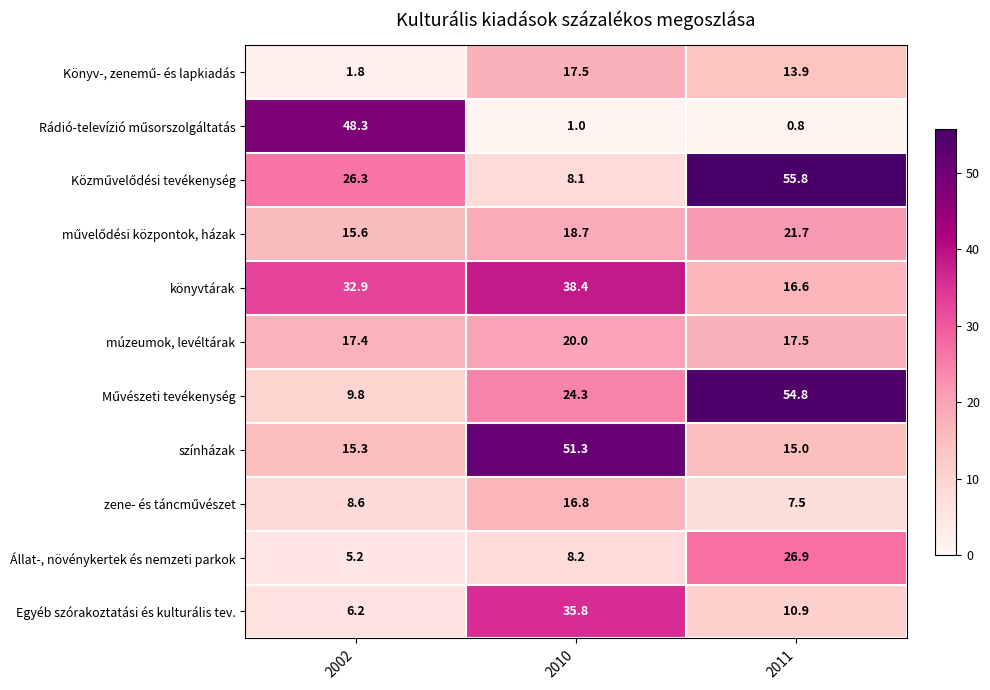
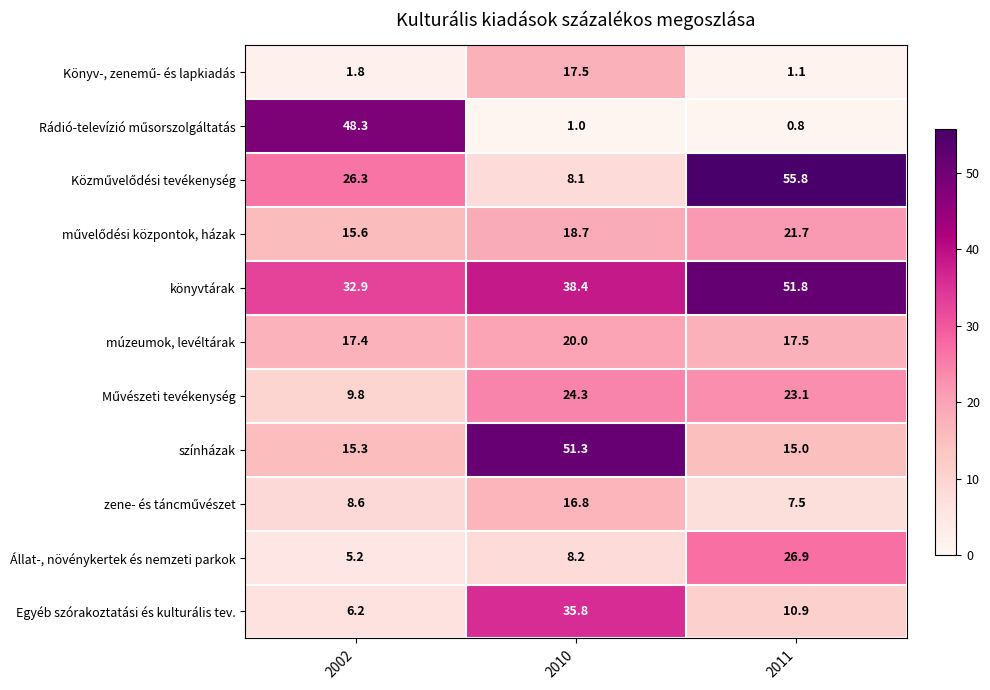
  {
    "Könyv-, zenemű- és lapkiadás": {
      "2002": 1.8,
      "2010": 17.5,
-     "2011": 13.9
+     "2011": 1.1
    },
    "Rádió-televízió műsorszolgáltatás": {
      "2002": 48.3,
      "2010": 1.0,
      "2011": 0.8
    },
    "Közművelődési tevékenység": {
      "2002": 26.3,
      "2010": 8.1,
      "2011": 55.8
    },
    "művelődési központok, házak": {
      "2002": 15.6,
      "2010": 18.7,
      "2011": 21.7
    },
    "könyvtárak": {
      "2002": 32.9,
      "2010": 38.4,
-     "2011": 16.6
+     "2011": 51.8
    },
    "múzeumok, levéltárak": {
      "2002": 17.4,
      "2010": 20.0,
      "2011": 17.5
    },
    "Művészeti tevékenység": {
      "2002": 9.8,
      "2010": 24.3,
-     "2011": 54.8
+     "2011": 23.1
    },
    "színházak": {
      "2002": 15.3,
      "2010": 51.3,
      "2011": 15.0
    },
    "zene- és táncművészet": {
      "2002": 8.6,
      "2010": 16.8,
      "2011": 7.5
    },
    "Állat-, növénykertek és nemzeti parkok": {
      "2002": 5.2,
      "2010": 8.2,
      "2011": 26.9
    },
    "Egyéb szórakoztatási és kulturális tev.": {
      "2002": 6.2,
      "2010": 35.8,
      "2011": 10.9
    }
  }
